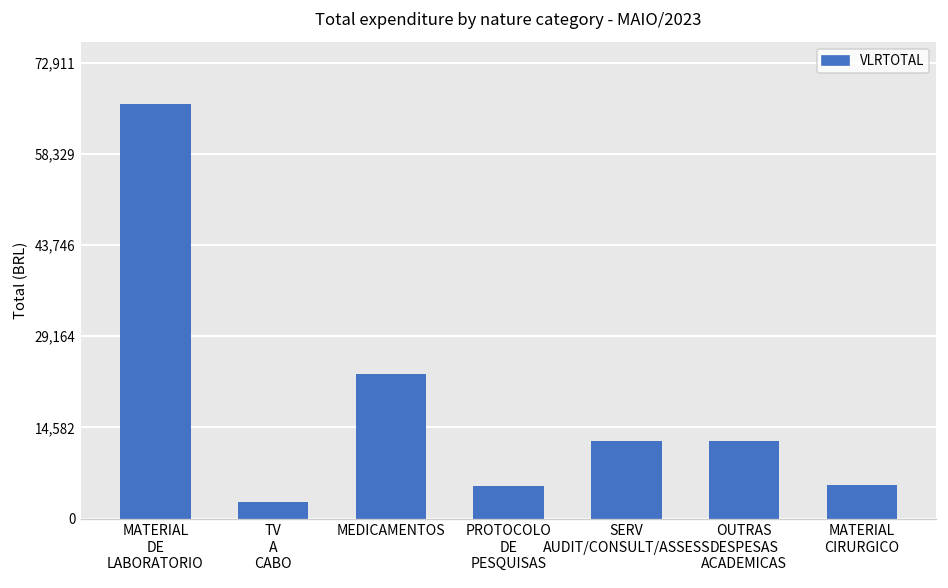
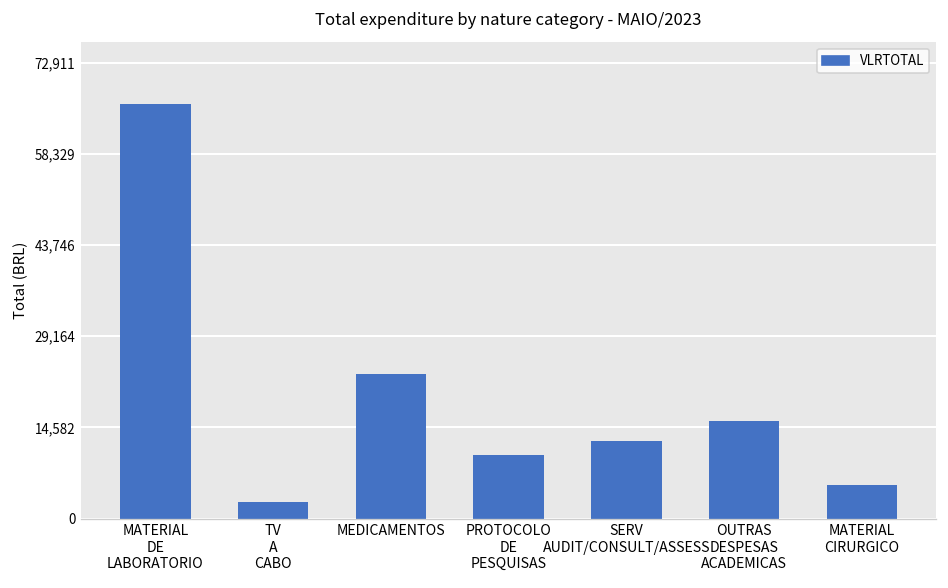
  {
    "MATERIAL DE LABORATORIO": "66,000",
    "TV A CABO": "3,000",
    "MEDICAMENTOS": "23,000",
-   "PROTOCOLO DE PESQUISAS": "5,000",
+   "PROTOCOLO DE PESQUISAS": "10,000",
    "SERV AUDIT/CONSULT/ASSESS": "12,000",
-   "OUTRAS DESPESAS ACADEMICAS": "12,000",
+   "OUTRAS DESPESAS ACADEMICAS": "16,000",
    "MATERIAL CIRURGICO": "5,000"
  }
